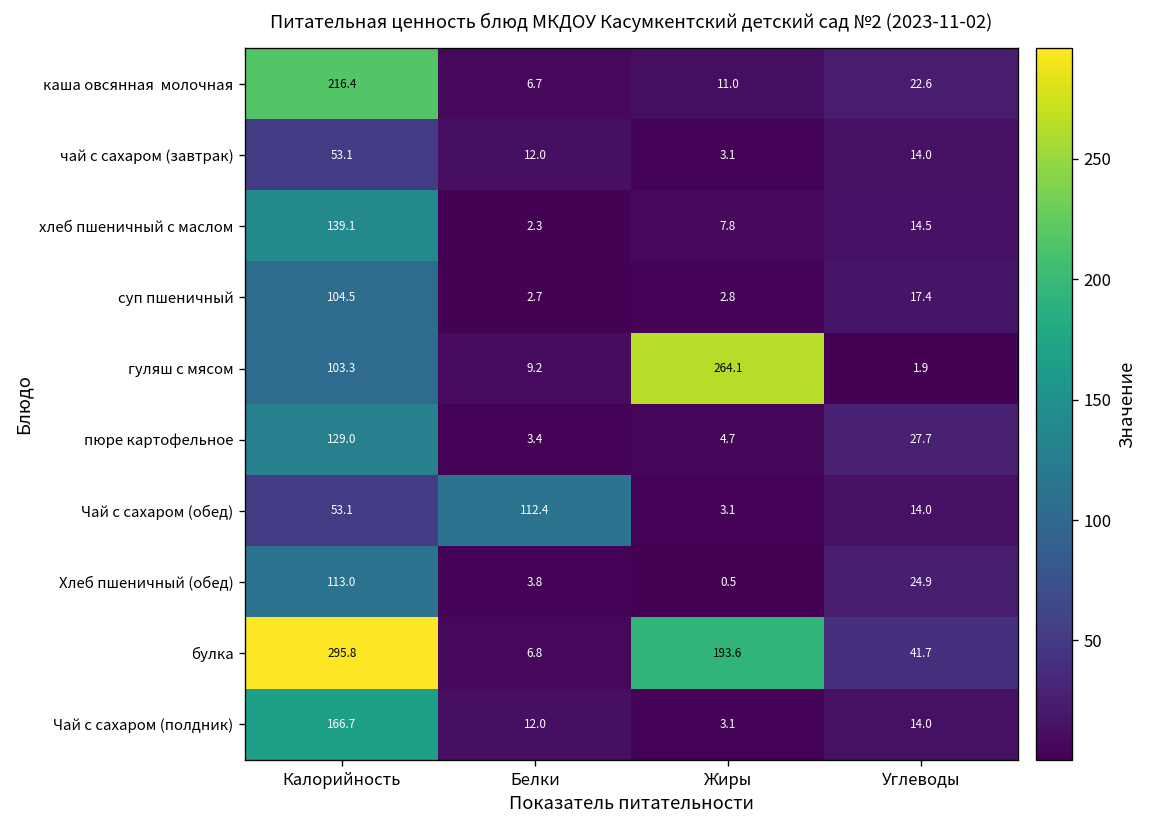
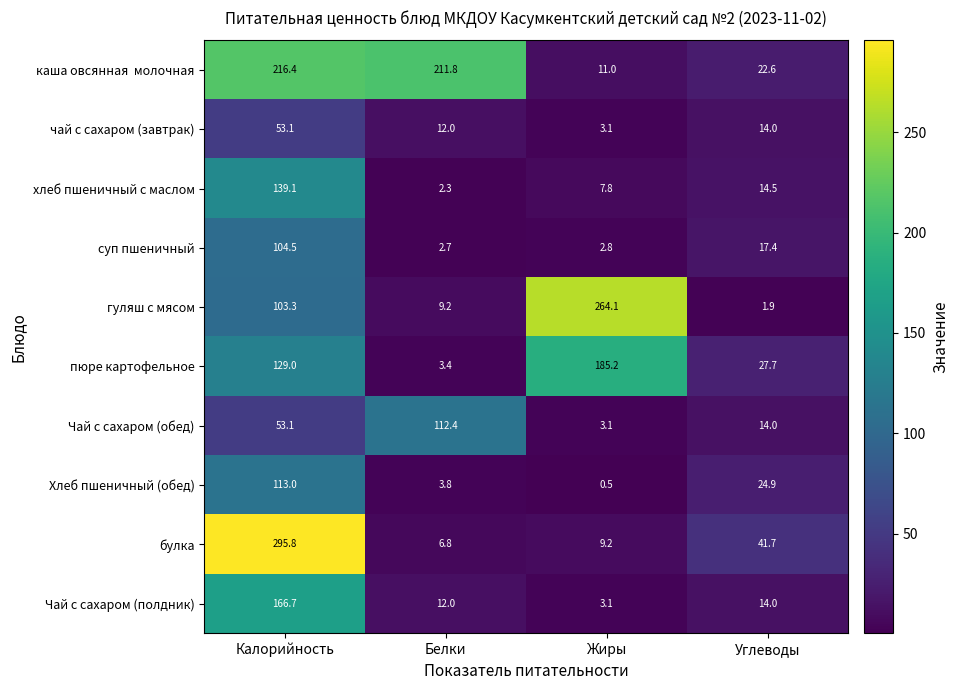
  {
    "каша овсянная молочная": {
      "Калорийность": 216.4,
-     "Белки": 6.7,
+     "Белки": 211.8,
      "Жиры": 11.0,
      "Углеводы": 22.6
    },
    "чай с сахаром (завтрак)": {
      "Калорийность": 53.1,
      "Белки": 12.0,
      "Жиры": 3.1,
      "Углеводы": 14.0
    },
    "хлеб пшеничный с маслом": {
      "Калорийность": 139.1,
      "Белки": 2.3,
      "Жиры": 7.8,
      "Углеводы": 14.5
    },
    "суп пшеничный": {
      "Калорийность": 104.5,
      "Белки": 2.7,
      "Жиры": 2.8,
      "Углеводы": 17.4
    },
    "гуляш с мясом": {
      "Калорийность": 103.3,
      "Белки": 9.2,
      "Жиры": 264.1,
      "Углеводы": 1.9
    },
    "пюре картофельное": {
      "Калорийность": 129.0,
      "Белки": 3.4,
-     "Жиры": 4.7,
+     "Жиры": 185.2,
      "Углеводы": 27.7
    },
    "Чай с сахаром (обед)": {
      "Калорийность": 53.1,
      "Белки": 112.4,
      "Жиры": 3.1,
      "Углеводы": 14.0
    },
    "Хлеб пшеничный (обед)": {
      "Калорийность": 113.0,
      "Белки": 3.8,
      "Жиры": 0.5,
      "Углеводы": 24.9
    },
    "булка": {
      "Калорийность": 295.8,
      "Белки": 6.8,
-     "Жиры": 193.6,
+     "Жиры": 9.2,
      "Углеводы": 41.7
    },
    "Чай с сахаром (полдник)": {
      "Калорийность": 166.7,
      "Белки": 12.0,
      "Жиры": 3.1,
      "Углеводы": 14.0
    }
  }
